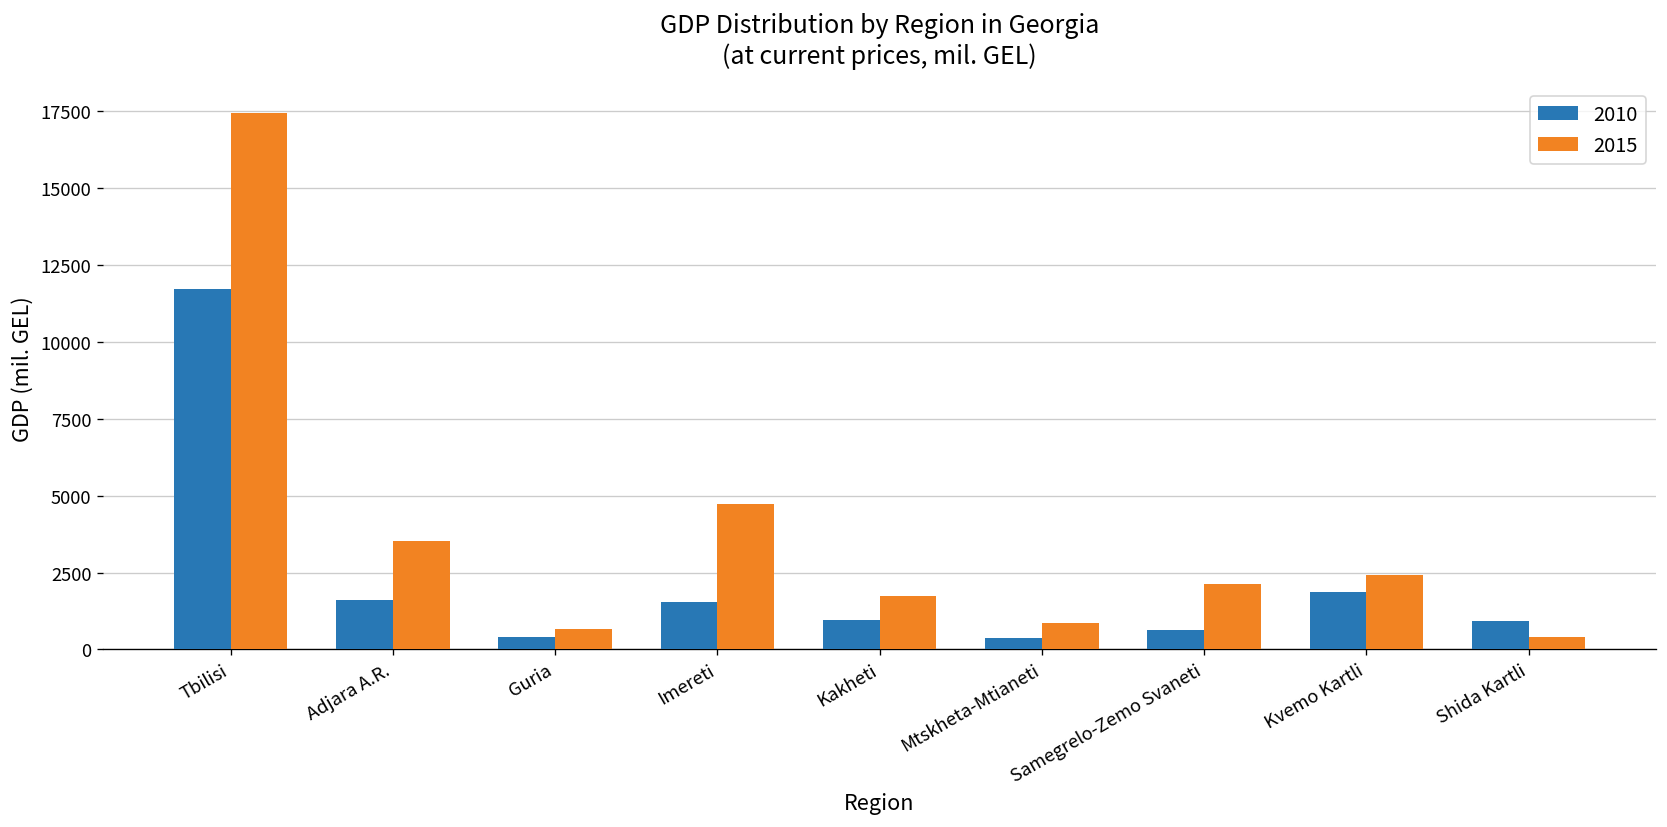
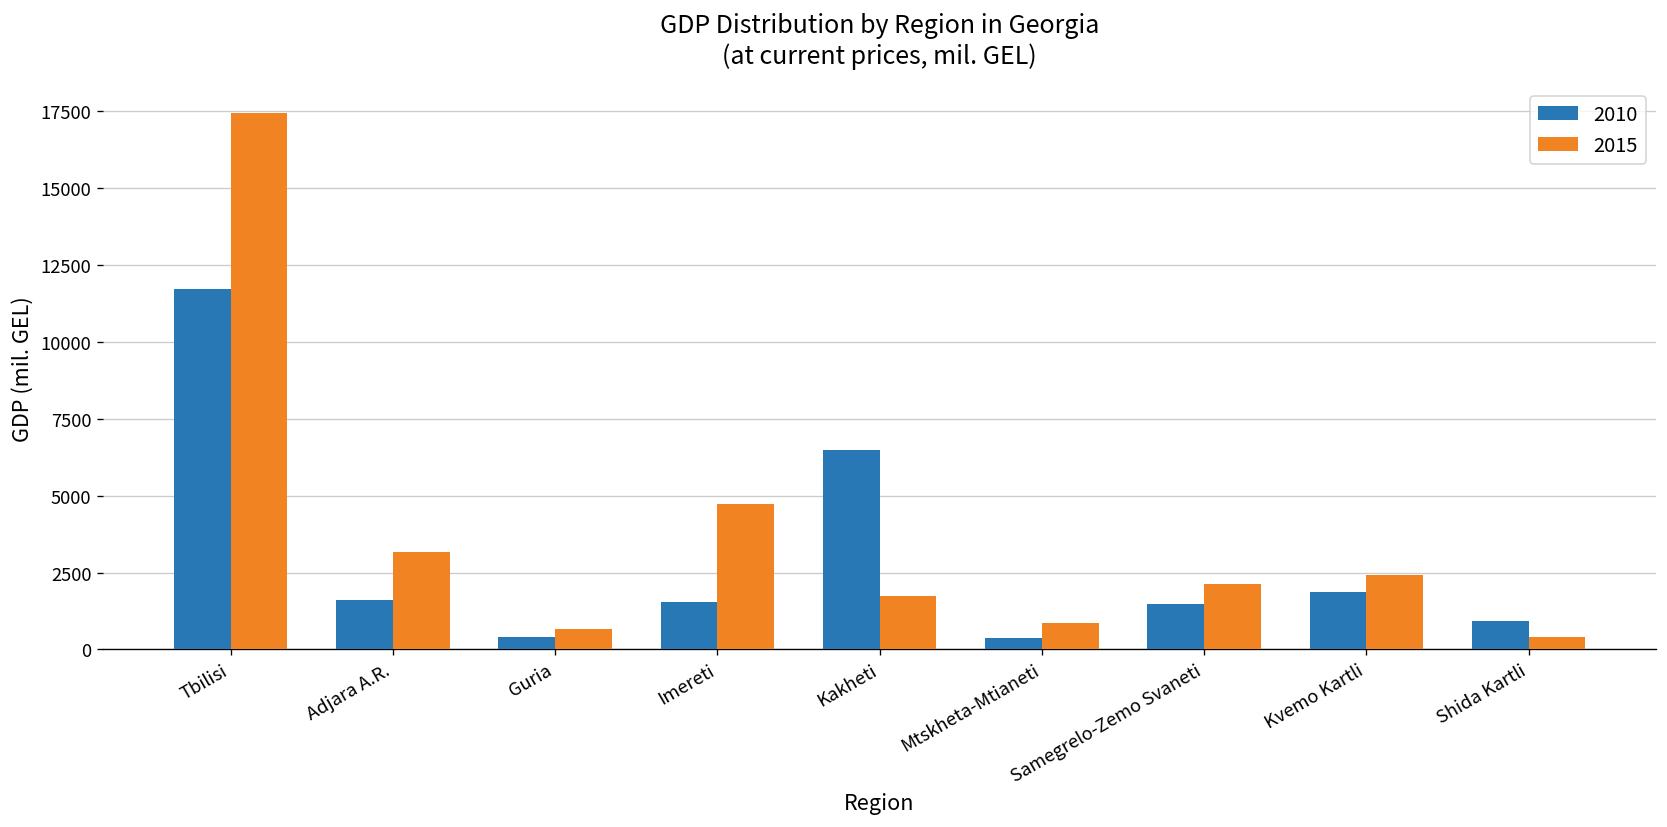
  {
    "2010": {
      "Tbilisi": 11700,
      "Adjara A.R.": 1600,
      "Guria": 400,
      "Imereti": 1500,
-     "Kakheti": 900,
+     "Kakheti": 6500,
      "Mtskheta-Mtianeti": 400,
-     "Samegrelo-Zemo Svaneti": 600,
+     "Samegrelo-Zemo Svaneti": 1500,
      "Kvemo Kartli": 1900,
      "Shida Kartli": 900
    },
    "2015": {
      "Tbilisi": 17400,
-     "Adjara A.R.": 3500,
+     "Adjara A.R.": 3200,
      "Guria": 700,
      "Imereti": 4700,
      "Kakheti": 1700,
      "Mtskheta-Mtianeti": 900,
      "Samegrelo-Zemo Svaneti": 2100,
      "Kvemo Kartli": 2400,
      "Shida Kartli": 400
    }
  }
